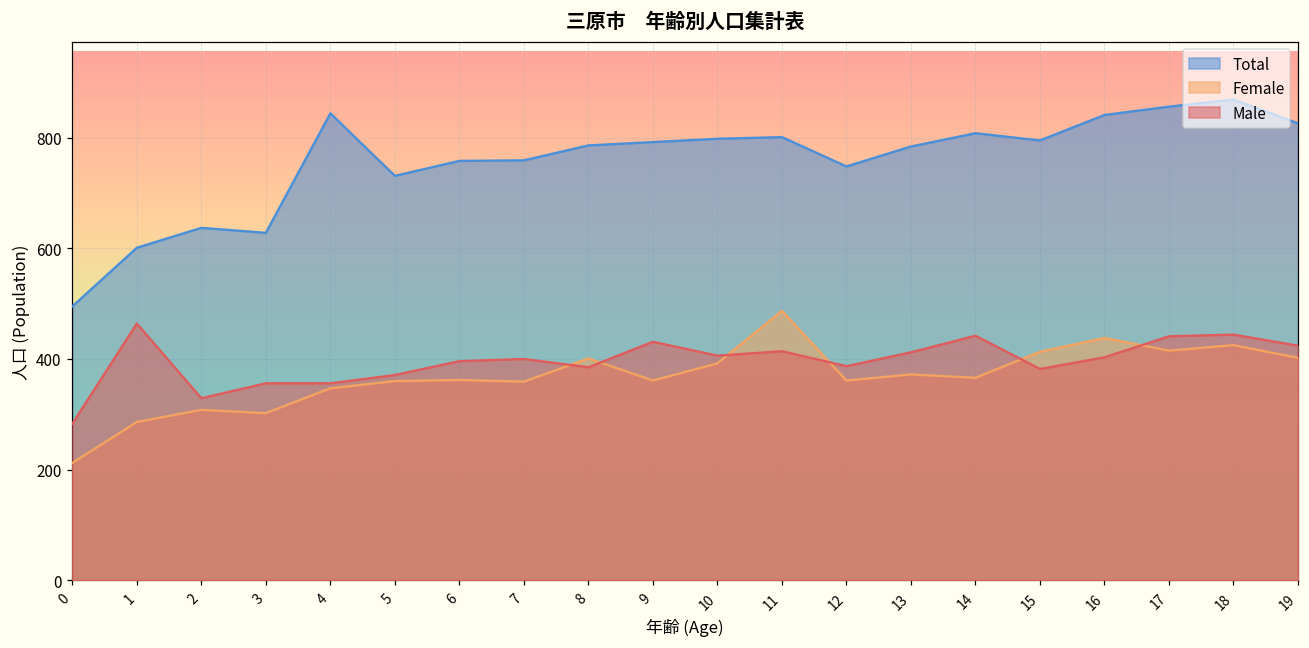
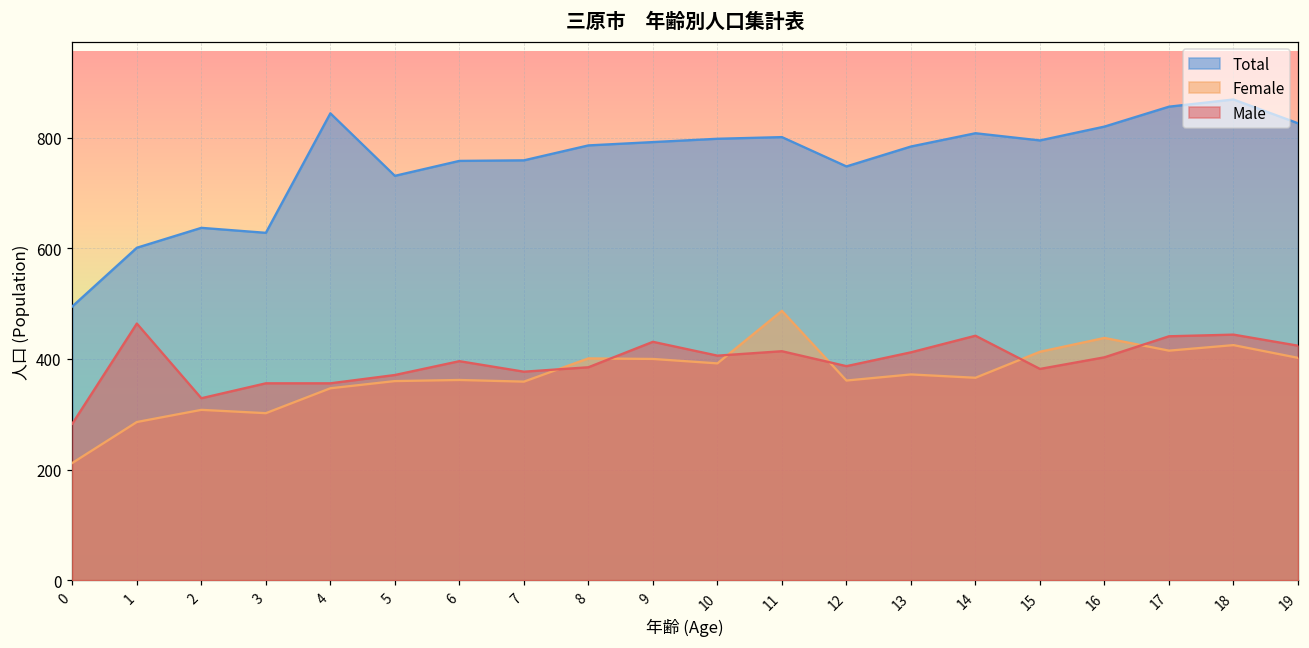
  {
    "Total": {
      "0": 500,
      "1": 600,
      "2": 640,
      "3": 630,
      "4": 840,
      "5": 730,
      "6": 760,
      "7": 760,
      "8": 790,
      "9": 790,
      "10": 800,
      "11": 800,
      "12": 750,
      "13": 780,
      "14": 810,
      "15": 800,
-     "16": 840,
+     "16": 820,
      "17": 860,
      "19": 830
    },
    "Female": {
      "0": 210,
      "1": 290,
      "2": 310,
      "3": 300,
      "4": 350,
      "5": 360,
      "6": 360,
      "7": 360,
      "8": 400,
-     "9": 360,
+     "9": 400,
      "10": 390,
      "11": 490,
      "12": 360,
      "13": 370,
      "14": 370,
      "15": 410,
      "16": 440,
      "17": 420,
      "18": 430,
      "19": 400
    },
    "Male": {
      "0": 280,
      "1": 460,
      "2": 330,
      "3": 360,
      "4": 360,
      "5": 370,
      "6": 400,
-     "7": 400,
+     "7": 380,
      "8": 390,
      "9": 430,
      "10": 410,
      "11": 410,
      "12": 390,
      "13": 410,
      "14": 440,
      "15": 380,
      "16": 400,
      "17": 440,
      "18": 440,
      "19": 420
    }
  }
